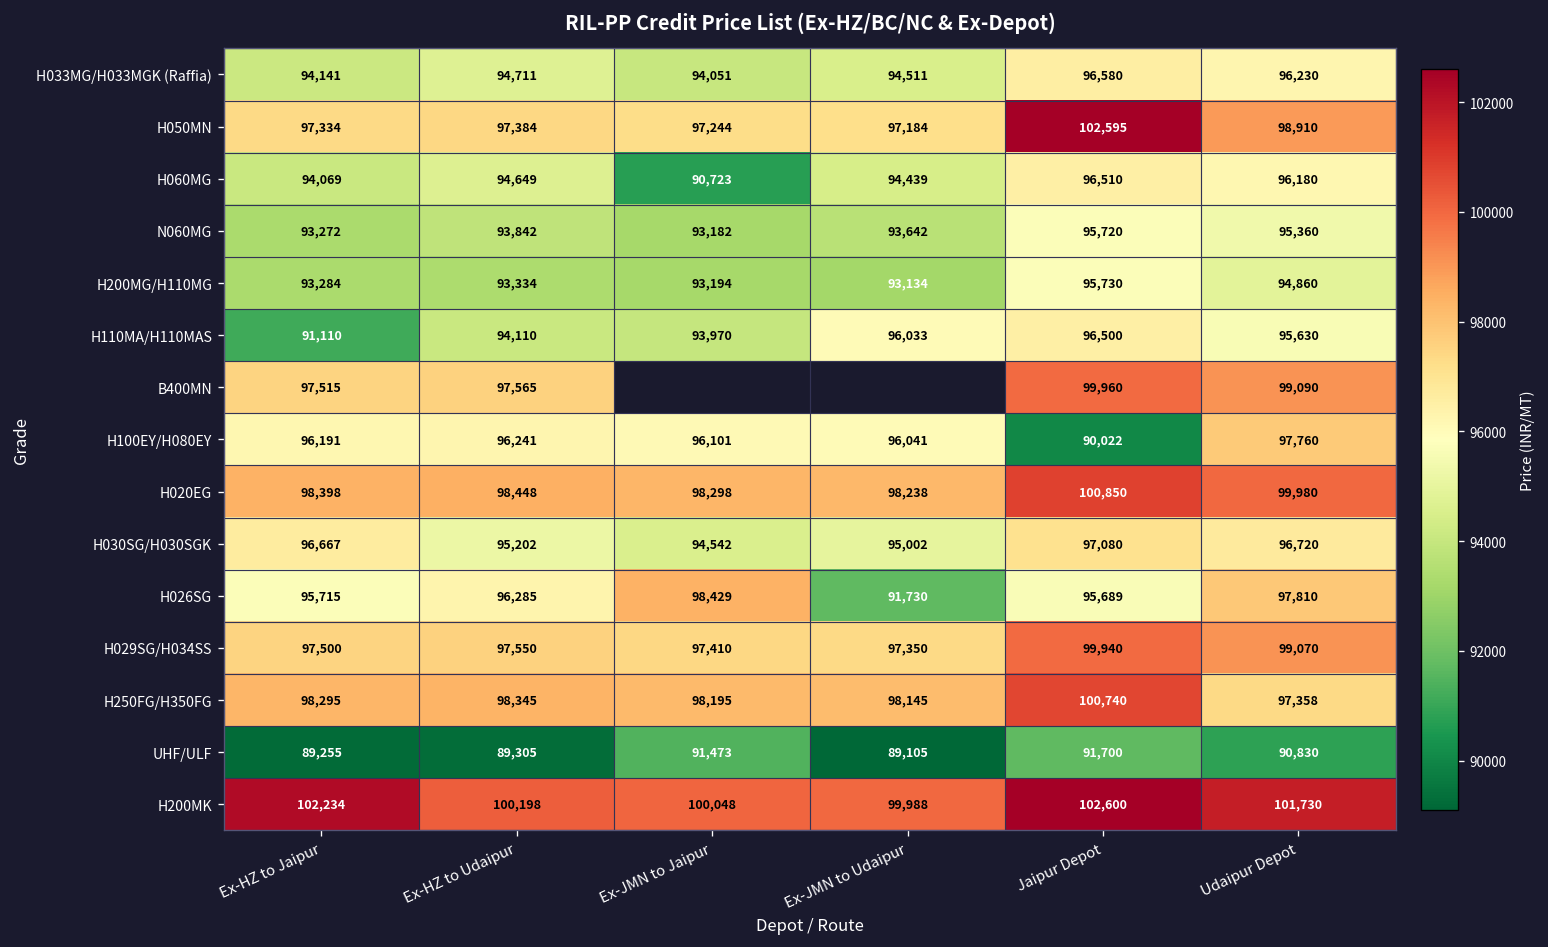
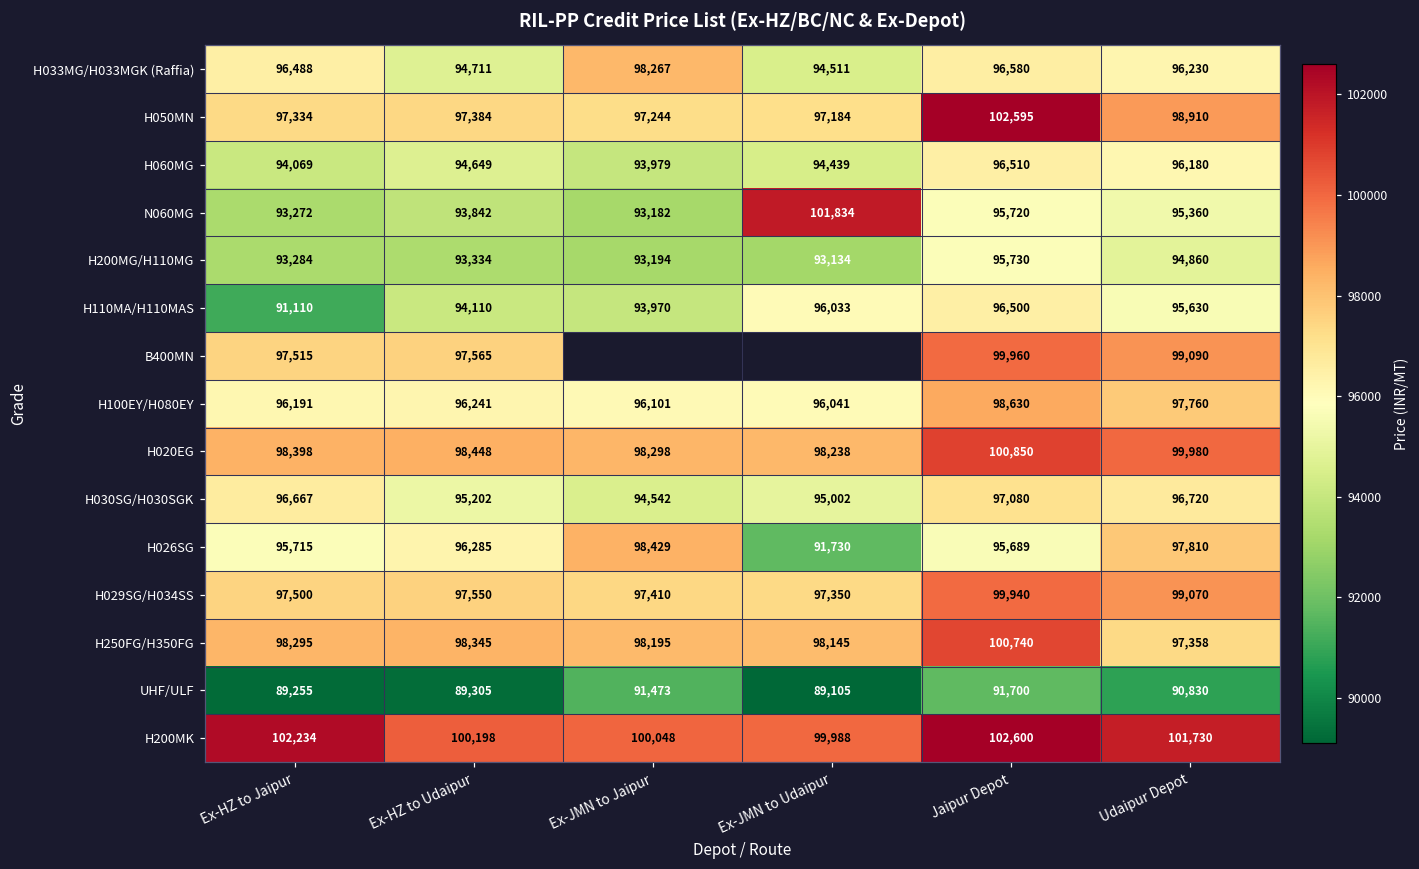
  {
    "H033MG/H033MGK (Raffia)": {
-     "Ex-HZ to Jaipur": "94,141",
+     "Ex-HZ to Jaipur": "96,488",
      "Ex-HZ to Udaipur": "94,711",
-     "Ex-JMN to Jaipur": "94,051",
+     "Ex-JMN to Jaipur": "98,267",
      "Ex-JMN to Udaipur": "94,511",
      "Jaipur Depot": "96,580",
      "Udaipur Depot": "96,230"
    },
    "H050MN": {
      "Ex-HZ to Jaipur": "97,334",
      "Ex-HZ to Udaipur": "97,384",
      "Ex-JMN to Jaipur": "97,244",
      "Ex-JMN to Udaipur": "97,184",
      "Jaipur Depot": "102,595",
      "Udaipur Depot": "98,910"
    },
    "H060MG": {
      "Ex-HZ to Jaipur": "94,069",
      "Ex-HZ to Udaipur": "94,649",
-     "Ex-JMN to Jaipur": "90,723",
+     "Ex-JMN to Jaipur": "93,979",
      "Ex-JMN to Udaipur": "94,439",
      "Jaipur Depot": "96,510",
      "Udaipur Depot": "96,180"
    },
    "N060MG": {
      "Ex-HZ to Jaipur": "93,272",
      "Ex-HZ to Udaipur": "93,842",
      "Ex-JMN to Jaipur": "93,182",
-     "Ex-JMN to Udaipur": "93,642",
+     "Ex-JMN to Udaipur": "101,834",
      "Jaipur Depot": "95,720",
      "Udaipur Depot": "95,360"
    },
    "H200MG/H110MG": {
      "Ex-HZ to Jaipur": "93,284",
      "Ex-HZ to Udaipur": "93,334",
      "Ex-JMN to Jaipur": "93,194",
      "Ex-JMN to Udaipur": "93,134",
      "Jaipur Depot": "95,730",
      "Udaipur Depot": "94,860"
    },
    "H110MA/H110MAS": {
      "Ex-HZ to Jaipur": "91,110",
      "Ex-HZ to Udaipur": "94,110",
      "Ex-JMN to Jaipur": "93,970",
      "Ex-JMN to Udaipur": "96,033",
      "Jaipur Depot": "96,500",
      "Udaipur Depot": "95,630"
    },
    "B400MN": {
      "Ex-HZ to Jaipur": "97,515",
      "Ex-HZ to Udaipur": "97,565",
      "Jaipur Depot": "99,960",
      "Udaipur Depot": "99,090"
    },
    "H100EY/H080EY": {
      "Ex-HZ to Jaipur": "96,191",
      "Ex-HZ to Udaipur": "96,241",
      "Ex-JMN to Jaipur": "96,101",
      "Ex-JMN to Udaipur": "96,041",
-     "Jaipur Depot": "90,022",
+     "Jaipur Depot": "98,630",
      "Udaipur Depot": "97,760"
    },
    "H020EG": {
      "Ex-HZ to Jaipur": "98,398",
      "Ex-HZ to Udaipur": "98,448",
      "Ex-JMN to Jaipur": "98,298",
      "Ex-JMN to Udaipur": "98,238",
      "Jaipur Depot": "100,850",
      "Udaipur Depot": "99,980"
    },
    "H030SG/H030SGK": {
      "Ex-HZ to Jaipur": "96,667",
      "Ex-HZ to Udaipur": "95,202",
      "Ex-JMN to Jaipur": "94,542",
      "Ex-JMN to Udaipur": "95,002",
      "Jaipur Depot": "97,080",
      "Udaipur Depot": "96,720"
    },
    "H026SG": {
      "Ex-HZ to Jaipur": "95,715",
      "Ex-HZ to Udaipur": "96,285",
      "Ex-JMN to Jaipur": "98,429",
      "Ex-JMN to Udaipur": "91,730",
      "Jaipur Depot": "95,689",
      "Udaipur Depot": "97,810"
    },
    "H029SG/H034SS": {
      "Ex-HZ to Jaipur": "97,500",
      "Ex-HZ to Udaipur": "97,550",
      "Ex-JMN to Jaipur": "97,410",
      "Ex-JMN to Udaipur": "97,350",
      "Jaipur Depot": "99,940",
      "Udaipur Depot": "99,070"
    },
    "H250FG/H350FG": {
      "Ex-HZ to Jaipur": "98,295",
      "Ex-HZ to Udaipur": "98,345",
      "Ex-JMN to Jaipur": "98,195",
      "Ex-JMN to Udaipur": "98,145",
      "Jaipur Depot": "100,740",
      "Udaipur Depot": "97,358"
    },
    "UHF/ULF": {
      "Ex-HZ to Jaipur": "89,255",
      "Ex-HZ to Udaipur": "89,305",
      "Ex-JMN to Jaipur": "91,473",
      "Ex-JMN to Udaipur": "89,105",
      "Jaipur Depot": "91,700",
      "Udaipur Depot": "90,830"
    },
    "H200MK": {
      "Ex-HZ to Jaipur": "102,234",
      "Ex-HZ to Udaipur": "100,198",
      "Ex-JMN to Jaipur": "100,048",
      "Ex-JMN to Udaipur": "99,988",
      "Jaipur Depot": "102,600",
      "Udaipur Depot": "101,730"
    }
  }
